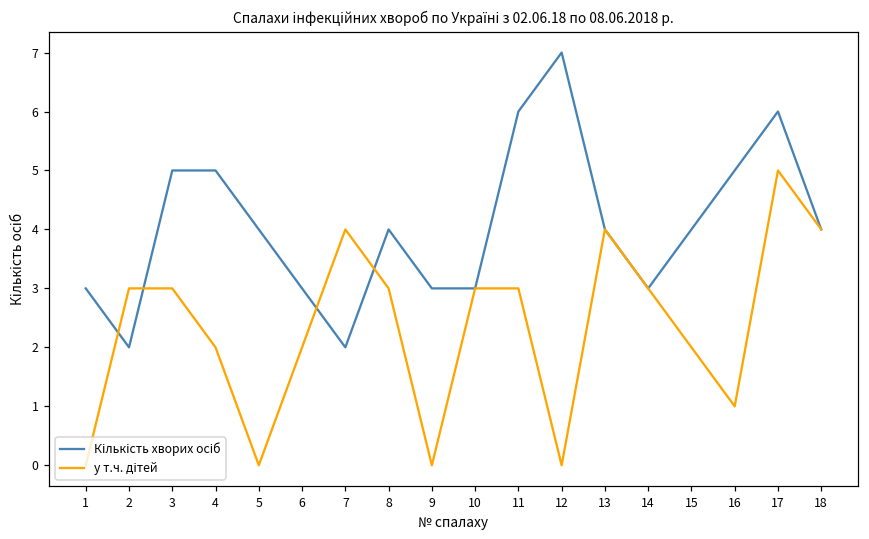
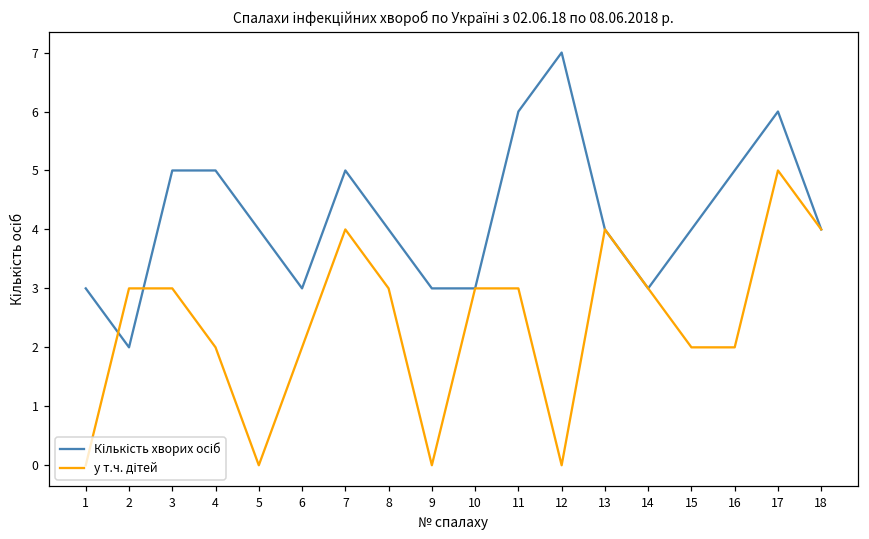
  {
    "Кількість хворих осіб": {
      "1": 3,
      "2": 2,
      "3": 5,
      "4": 5,
      "5": 4,
      "6": 3,
-     "7": 2,
+     "7": 5,
      "8": 4,
      "9": 3,
      "11": 6,
      "12": 7,
      "15": 4,
      "16": 5,
      "17": 6
    },
    "у т.ч. дітей": {
      "2": 3,
      "3": 3,
      "4": 2,
      "5": 0,
      "6": 2,
      "7": 4,
      "8": 3,
      "9": 0,
      "11": 3,
      "12": 0,
      "15": 2,
-     "16": 1,
+     "16": 2,
      "17": 5
    }
  }
